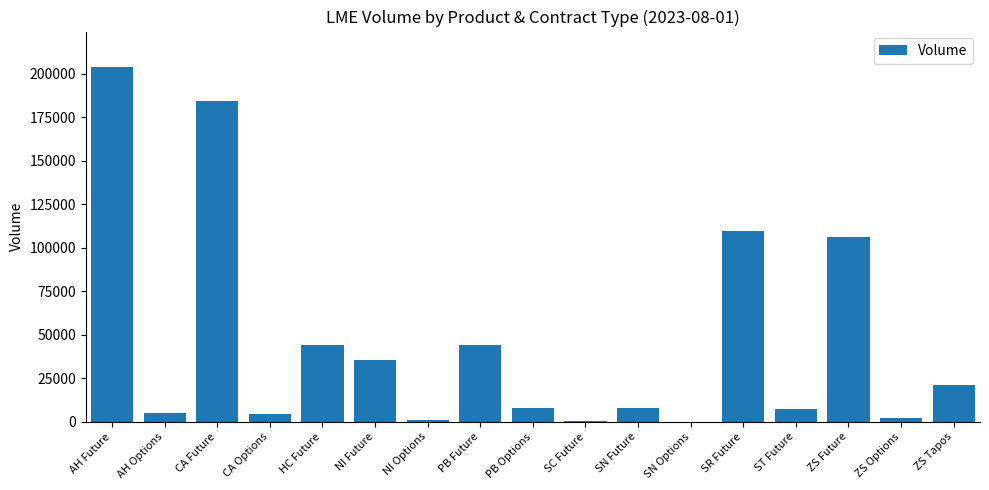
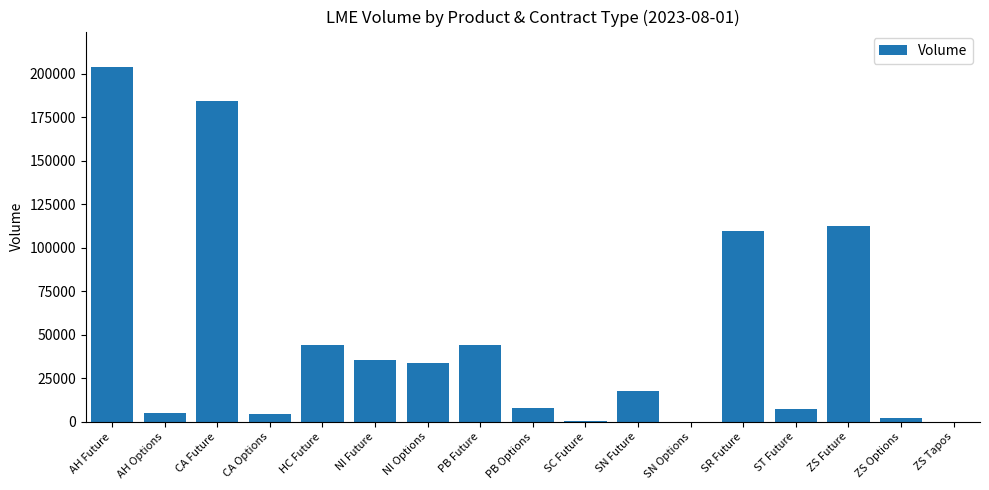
  {
    "AH Future": 204000,
    "AH Options": 5000,
    "CA Future": 184000,
    "CA Options": 5000,
    "HC Future": 44000,
    "NI Future": 36000,
-   "NI Options": 1000,
+   "NI Options": 34000,
    "PB Future": 44000,
    "PB Options": 8000,
-   "SN Future": 8000,
+   "SN Future": 18000,
    "SR Future": 110000,
    "ST Future": 8000,
-   "ZS Future": 106000,
+   "ZS Future": 112000,
    "ZS Options": 2000,
-   "ZS Tapos": 21000
+   "ZS Tapos": 0
  }
